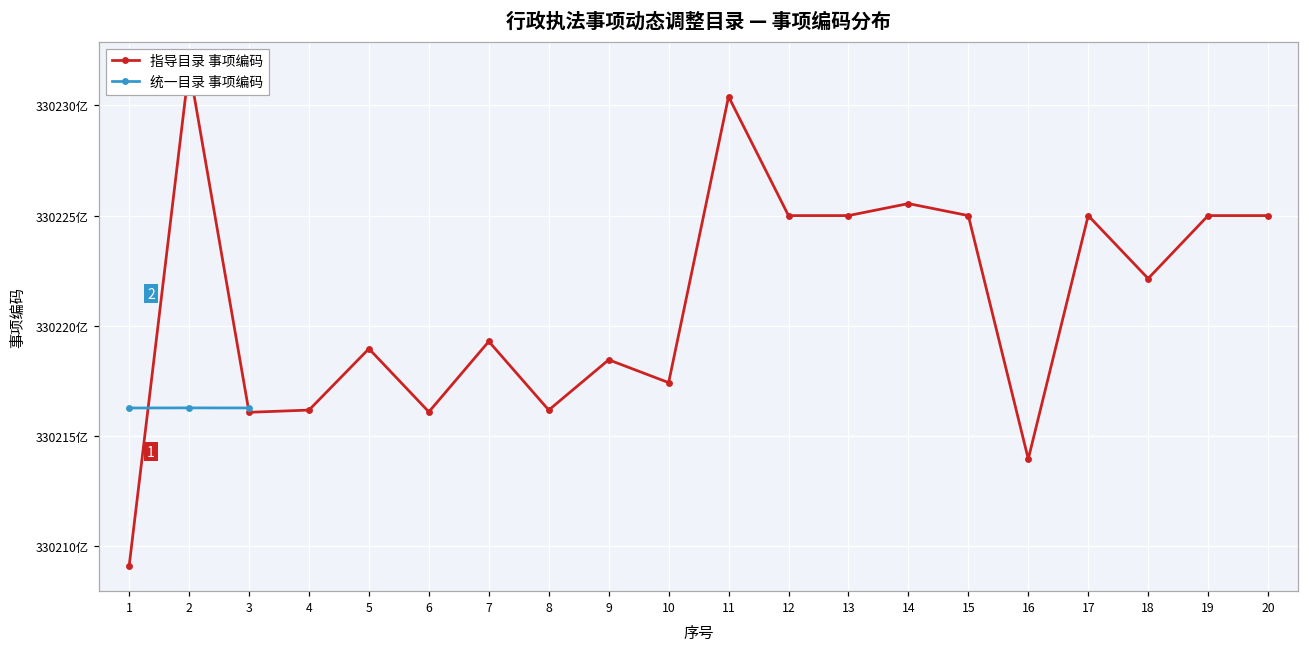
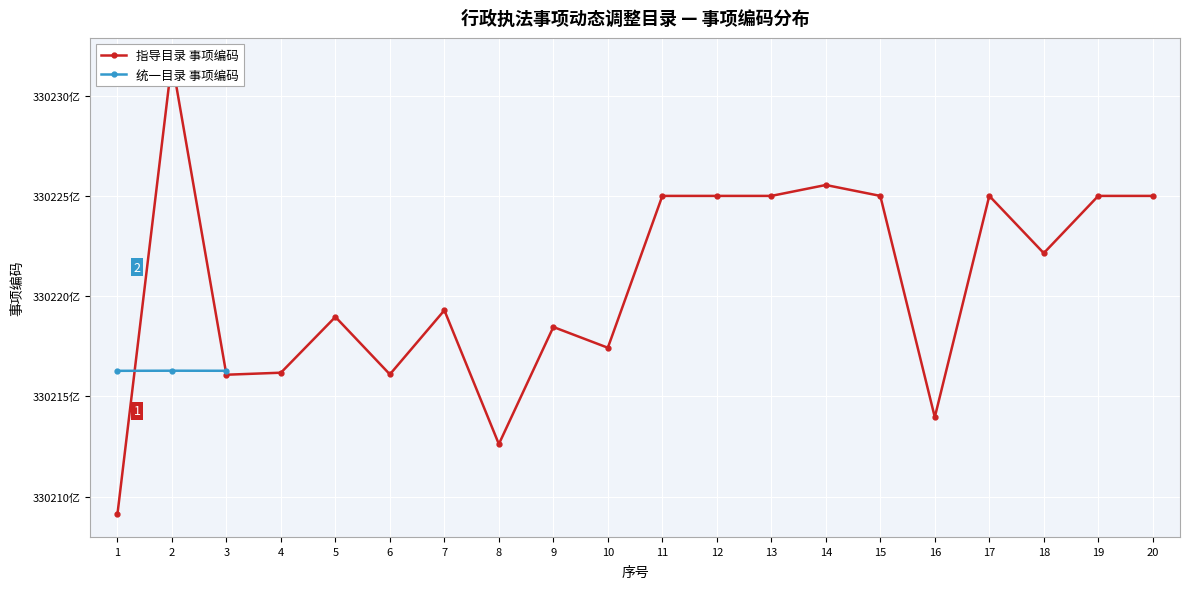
  {
    "指导目录 事项编码": {
      "1": "330209.1亿",
      "3": "330216.1亿",
      "4": "330216.2亿",
      "5": "330219.0亿",
      "6": "330216.1亿",
      "7": "330219.3亿",
-     "8": "330216.2亿",
+     "8": "330212.6亿",
      "9": "330218.5亿",
      "10": "330217.4亿",
-     "11": "330230.4亿",
+     "11": "330225.0亿",
      "12": "330225.0亿",
      "13": "330225.0亿",
      "14": "330225.5亿",
      "15": "330225.0亿",
      "16": "330214.0亿",
      "17": "330225.0亿",
      "18": "330222.1亿",
      "19": "330225.0亿",
      "20": "330225.0亿"
    },
    "统一目录 事项编码": {
      "1": "330216.3亿",
      "2": "330216.3亿",
      "3": "330216.3亿"
    }
  }
